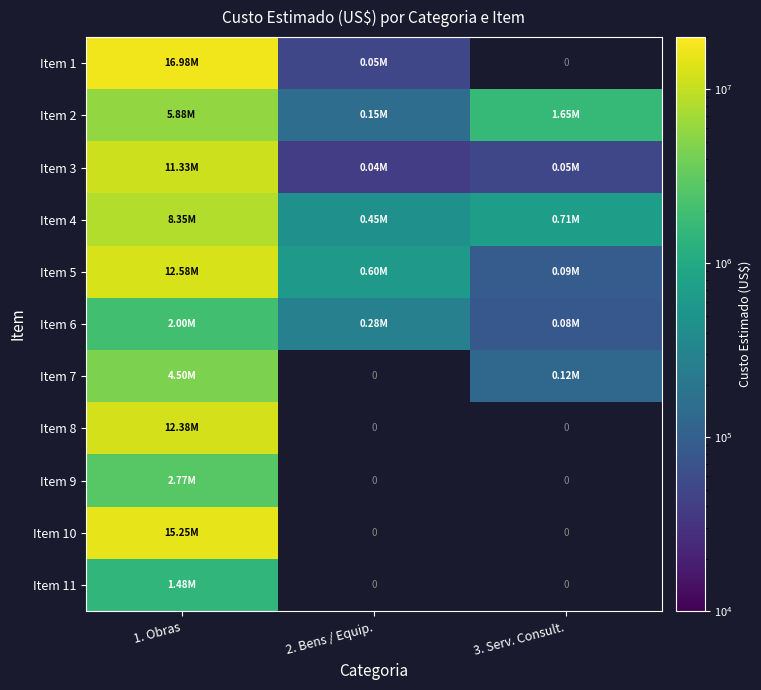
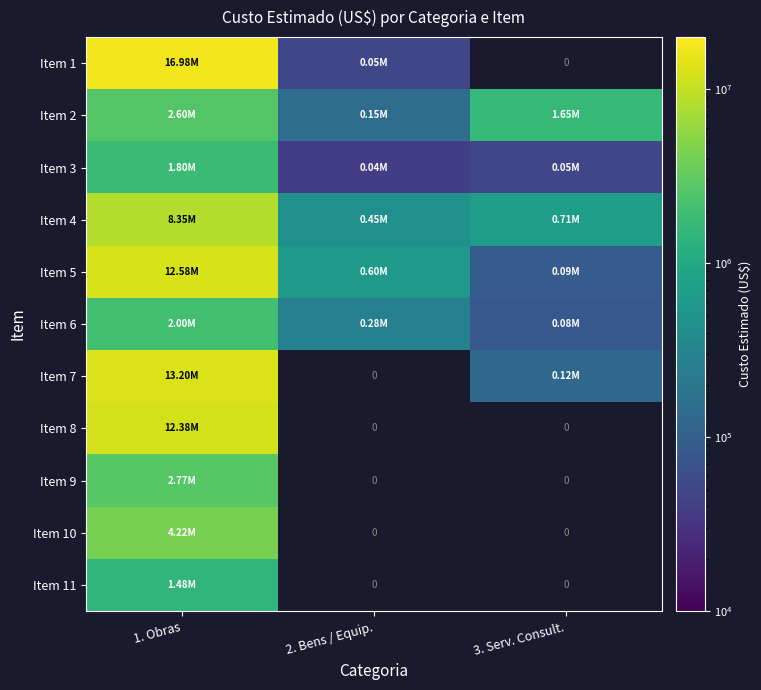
  {
    "Item 1": {
      "1. Obras": "16.98M",
      "2. Bens / Equip.": "0.05M"
    },
    "Item 2": {
-     "1. Obras": "5.88M",
+     "1. Obras": "2.60M",
      "2. Bens / Equip.": "0.15M",
      "3. Serv. Consult.": "1.65M"
    },
    "Item 3": {
-     "1. Obras": "11.33M",
+     "1. Obras": "1.80M",
      "2. Bens / Equip.": "0.04M",
      "3. Serv. Consult.": "0.05M"
    },
    "Item 4": {
      "1. Obras": "8.35M",
      "2. Bens / Equip.": "0.45M",
      "3. Serv. Consult.": "0.71M"
    },
    "Item 5": {
      "1. Obras": "12.58M",
      "2. Bens / Equip.": "0.60M",
      "3. Serv. Consult.": "0.09M"
    },
    "Item 6": {
      "1. Obras": "2.00M",
      "2. Bens / Equip.": "0.28M",
      "3. Serv. Consult.": "0.08M"
    },
    "Item 7": {
-     "1. Obras": "4.50M",
+     "1. Obras": "13.20M",
      "3. Serv. Consult.": "0.12M"
    },
    "Item 8": {
      "1. Obras": "12.38M"
    },
    "Item 9": {
      "1. Obras": "2.77M"
    },
    "Item 10": {
-     "1. Obras": "15.25M"
+     "1. Obras": "4.22M"
    },
    "Item 11": {
      "1. Obras": "1.48M"
    }
  }
